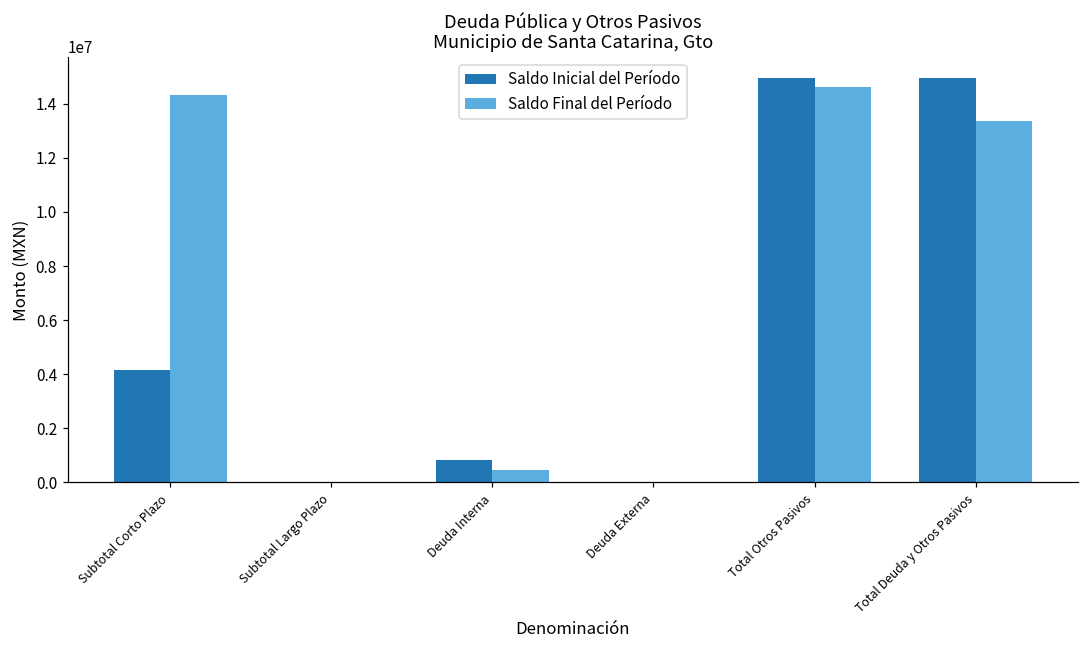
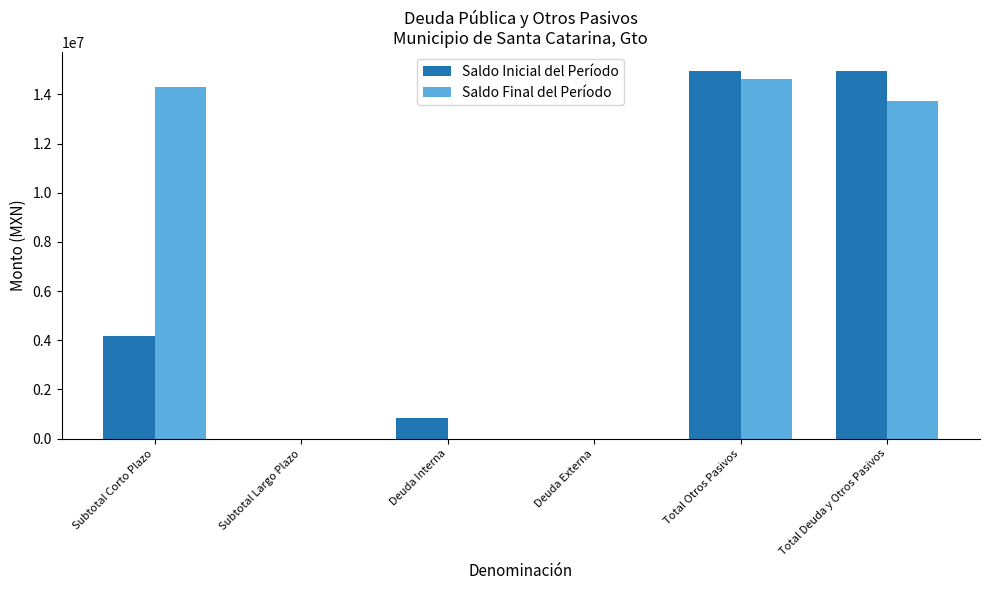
  {
    "Saldo Inicial del Período": {
      "Subtotal Corto Plazo": 4200000,
      "Subtotal Largo Plazo": 0,
      "Deuda Interna": 800000,
      "Deuda Externa": 0,
      "Total Otros Pasivos": 15000000,
      "Total Deuda y Otros Pasivos": 15000000
    },
    "Saldo Final del Período": {
      "Subtotal Corto Plazo": 14300000,
      "Subtotal Largo Plazo": 0,
-     "Deuda Interna": 500000,
+     "Deuda Interna": 0,
      "Deuda Externa": 0,
      "Total Otros Pasivos": 14600000,
-     "Total Deuda y Otros Pasivos": 13400000
+     "Total Deuda y Otros Pasivos": 13700000
    }
  }
